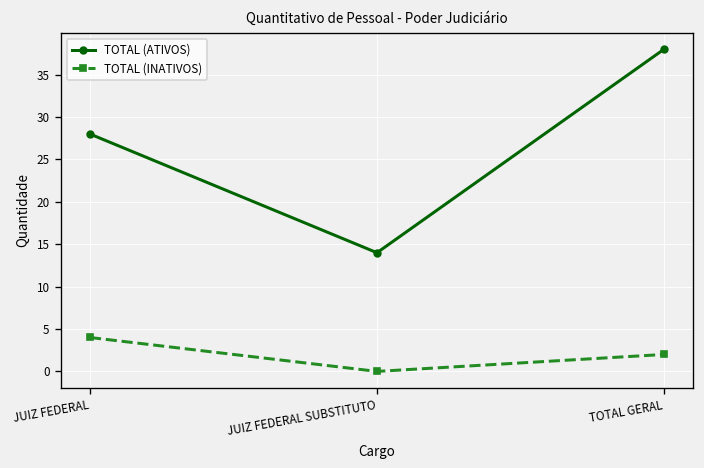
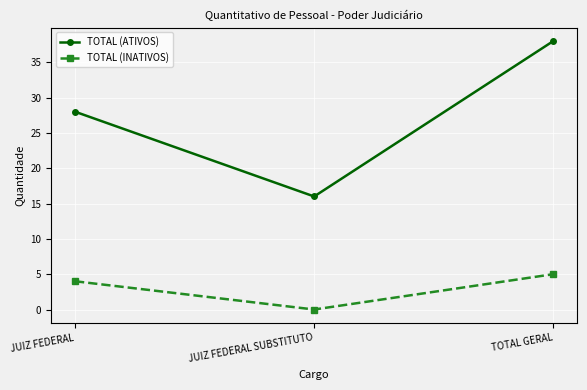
  {
    "TOTAL (ATIVOS)": {
      "JUIZ FEDERAL": 28,
-     "JUIZ FEDERAL SUBSTITUTO": 14,
+     "JUIZ FEDERAL SUBSTITUTO": 16,
      "TOTAL GERAL": 38
    },
    "TOTAL (INATIVOS)": {
      "JUIZ FEDERAL": 4,
      "JUIZ FEDERAL SUBSTITUTO": 0,
-     "TOTAL GERAL": 2
+     "TOTAL GERAL": 5
    }
  }
